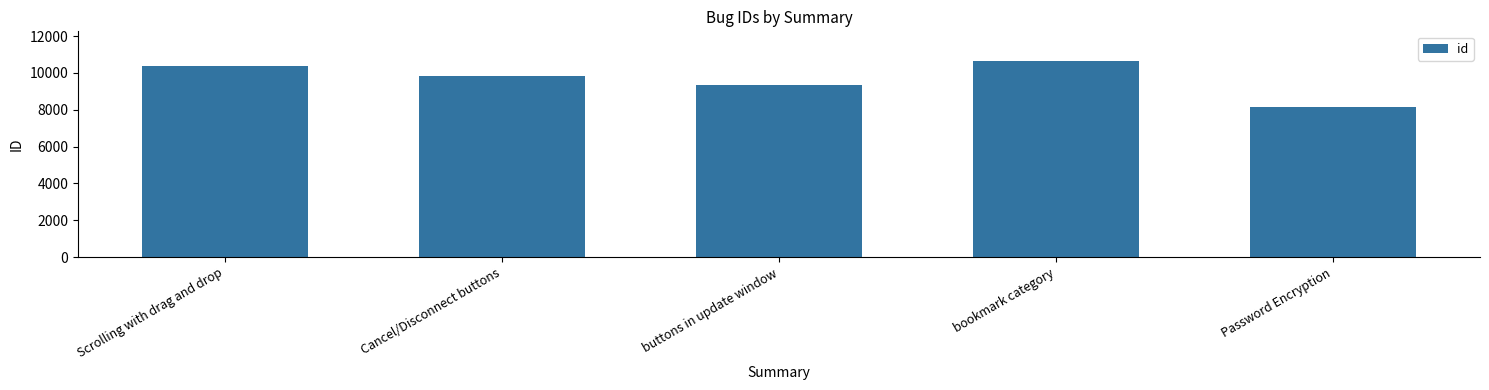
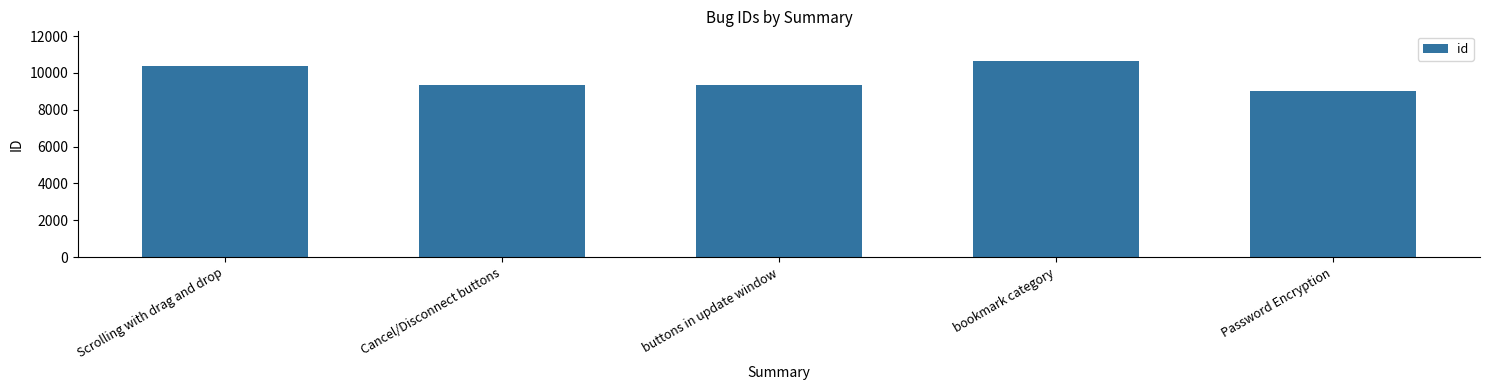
  {
    "Scrolling with drag and drop": 10300,
-   "Cancel/Disconnect buttons": 9800,
+   "Cancel/Disconnect buttons": 9400,
    "buttons in update window": 9400,
    "bookmark category": 10700,
-   "Password Encryption": 8200
+   "Password Encryption": 9000
  }
